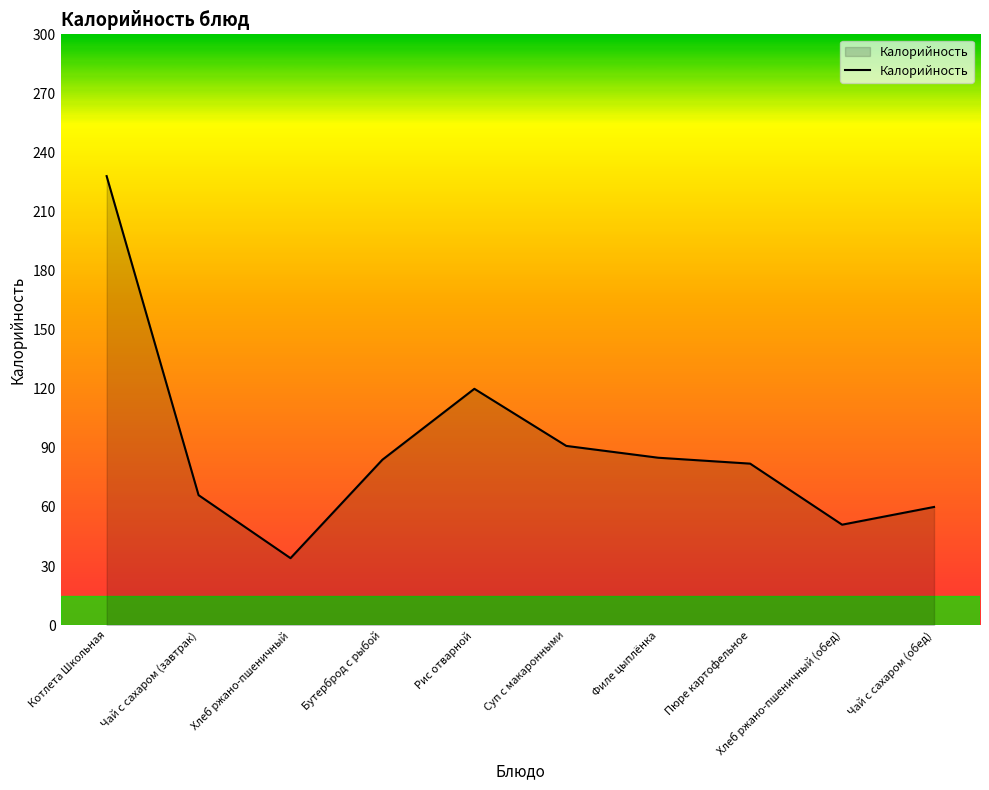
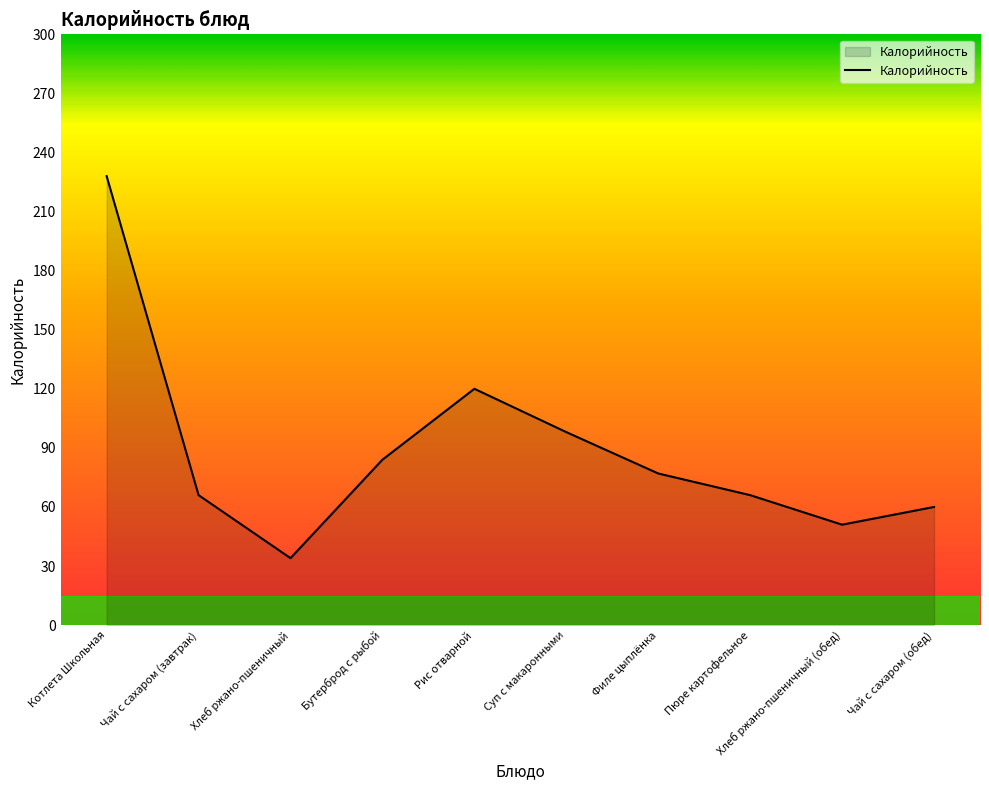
  {
    "Котлета Школьная": 228,
    "Чай с сахаром (завтрак)": 66,
    "Хлеб ржано-пшеничный": 34,
    "Бутерброд с рыбой": 84,
    "Рис отварной": 120,
-   "Суп с макаронными": 91,
-   "Филе цыплёнка": 85,
-   "Пюре картофельное": 82,
+   "Суп с макаронными": 98,
+   "Филе цыплёнка": 77,
+   "Пюре картофельное": 66,
    "Хлеб ржано-пшеничный (обед)": 51,
    "Чай с сахаром (обед)": 60
  }
